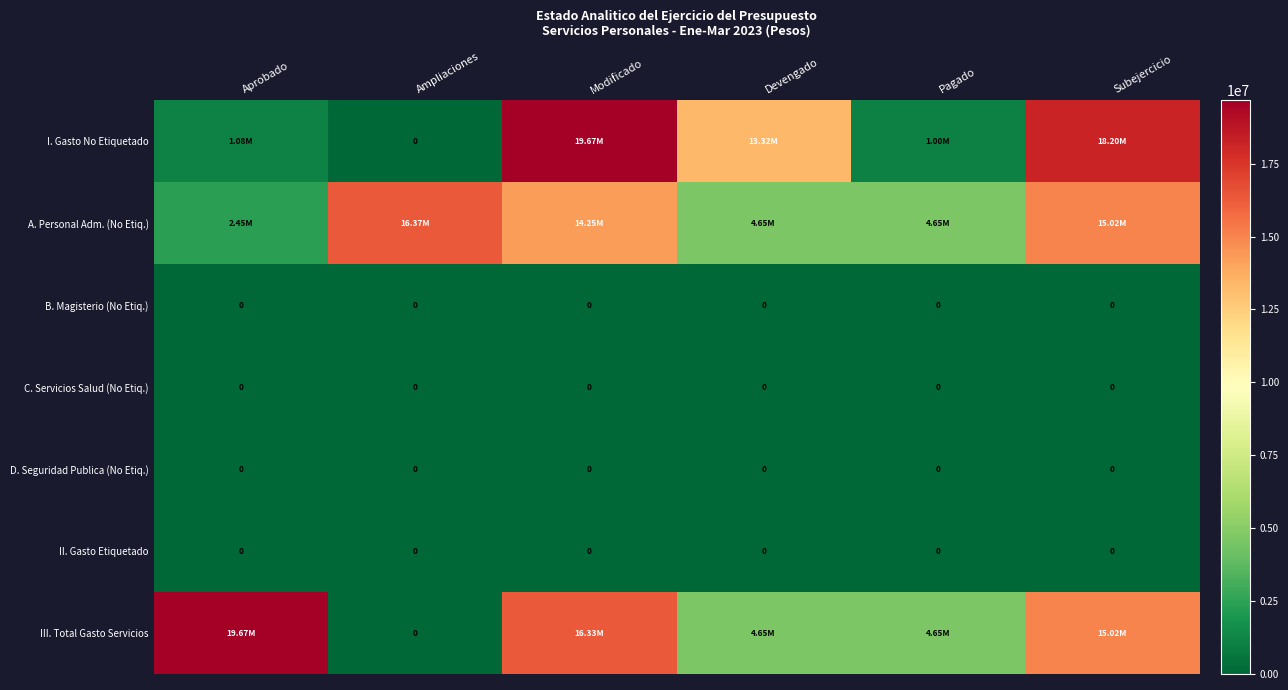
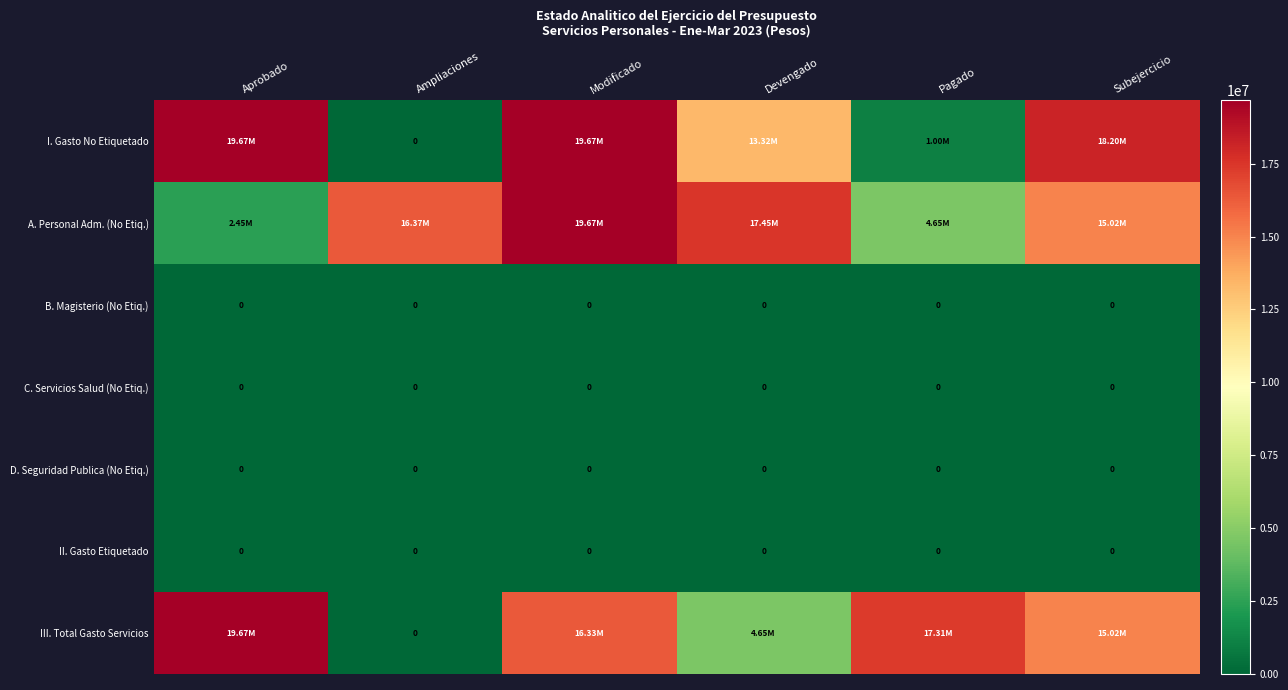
  {
    "I. Gasto No Etiquetado": {
-     "Aprobado": "1.08M",
+     "Aprobado": "19.67M",
      "Ampliaciones": "0",
      "Modificado": "19.67M",
      "Devengado": "13.32M",
      "Pagado": "1.00M",
      "Subejercicio": "18.20M"
    },
    "A. Personal Adm. (No Etiq.)": {
      "Aprobado": "2.45M",
      "Ampliaciones": "16.37M",
-     "Modificado": "14.25M",
-     "Devengado": "4.65M",
+     "Modificado": "19.67M",
+     "Devengado": "17.45M",
      "Pagado": "4.65M",
      "Subejercicio": "15.02M"
    },
    "B. Magisterio (No Etiq.)": {
      "Aprobado": "0",
      "Ampliaciones": "0",
      "Modificado": "0",
      "Devengado": "0",
      "Pagado": "0",
      "Subejercicio": "0"
    },
    "C. Servicios Salud (No Etiq.)": {
      "Aprobado": "0",
      "Ampliaciones": "0",
      "Modificado": "0",
      "Devengado": "0",
      "Pagado": "0",
      "Subejercicio": "0"
    },
    "D. Seguridad Publica (No Etiq.)": {
      "Aprobado": "0",
      "Ampliaciones": "0",
      "Modificado": "0",
      "Devengado": "0",
      "Pagado": "0",
      "Subejercicio": "0"
    },
    "II. Gasto Etiquetado": {
      "Aprobado": "0",
      "Ampliaciones": "0",
      "Modificado": "0",
      "Devengado": "0",
      "Pagado": "0",
      "Subejercicio": "0"
    },
    "III. Total Gasto Servicios": {
      "Aprobado": "19.67M",
      "Ampliaciones": "0",
      "Modificado": "16.33M",
      "Devengado": "4.65M",
-     "Pagado": "4.65M",
+     "Pagado": "17.31M",
      "Subejercicio": "15.02M"
    }
  }
